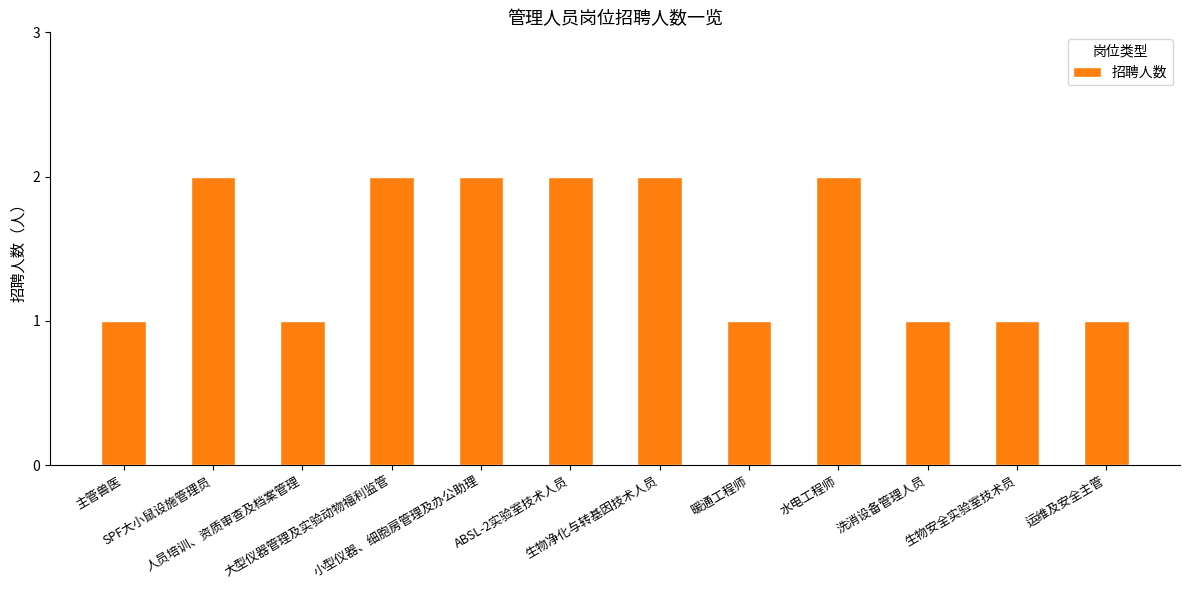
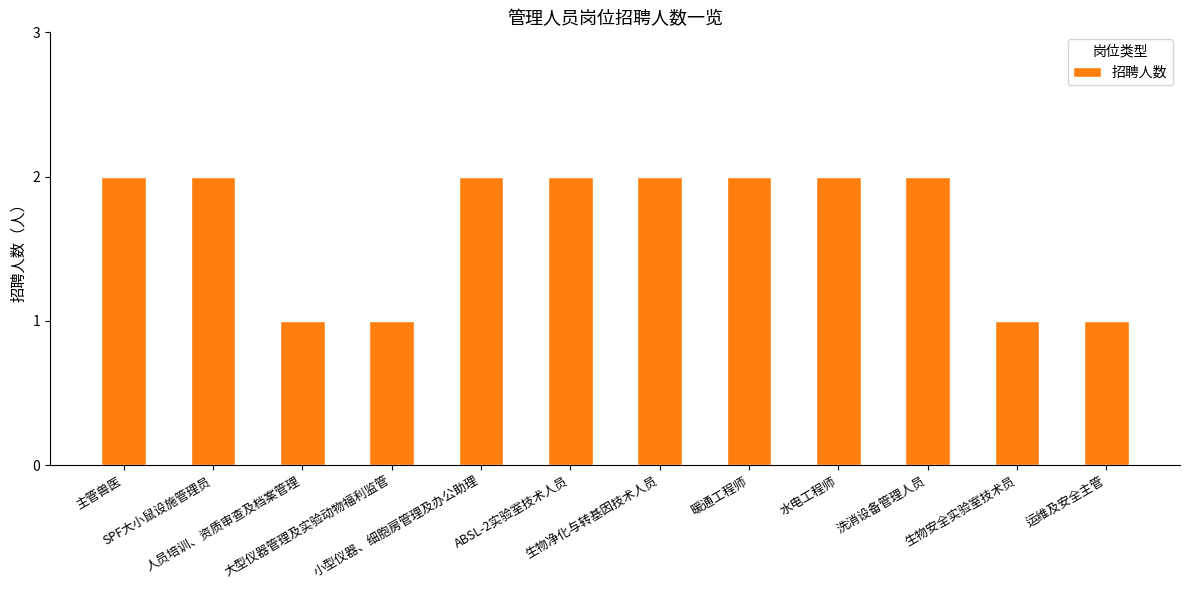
  {
-   "主管兽医": 1,
+   "主管兽医": 2,
    "SPF大小鼠设施管理员": 2,
    "人员培训、资质审查及档案管理": 1,
-   "大型仪器管理及实验动物福利监管": 2,
+   "大型仪器管理及实验动物福利监管": 1,
    "小型仪器、细胞房管理及办公助理": 2,
    "ABSL-2实验室技术人员": 2,
    "生物净化与转基因技术人员": 2,
-   "暖通工程师": 1,
+   "暖通工程师": 2,
    "水电工程师": 2,
-   "洗消设备管理人员": 1,
+   "洗消设备管理人员": 2,
    "生物安全实验室技术员": 1,
    "运维及安全主管": 1
  }
